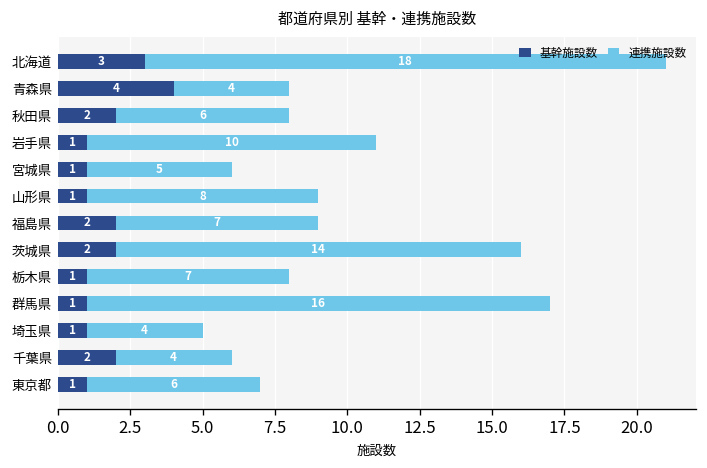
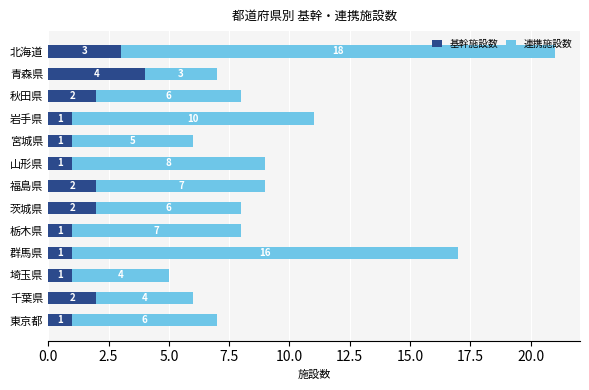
  {
    "基幹施設数": {
      "北海道": 3,
      "青森県": 4,
      "秋田県": 2,
      "岩手県": 1,
      "宮城県": 1,
      "山形県": 1,
      "福島県": 2,
      "茨城県": 2,
      "栃木県": 1,
      "群馬県": 1,
      "埼玉県": 1,
      "千葉県": 2,
      "東京都": 1
    },
    "連携施設数": {
      "北海道": 18,
-     "青森県": 4,
+     "青森県": 3,
      "秋田県": 6,
      "岩手県": 10,
      "宮城県": 5,
      "山形県": 8,
      "福島県": 7,
-     "茨城県": 14,
+     "茨城県": 6,
      "栃木県": 7,
      "群馬県": 16,
      "埼玉県": 4,
      "千葉県": 4,
      "東京都": 6
    }
  }
